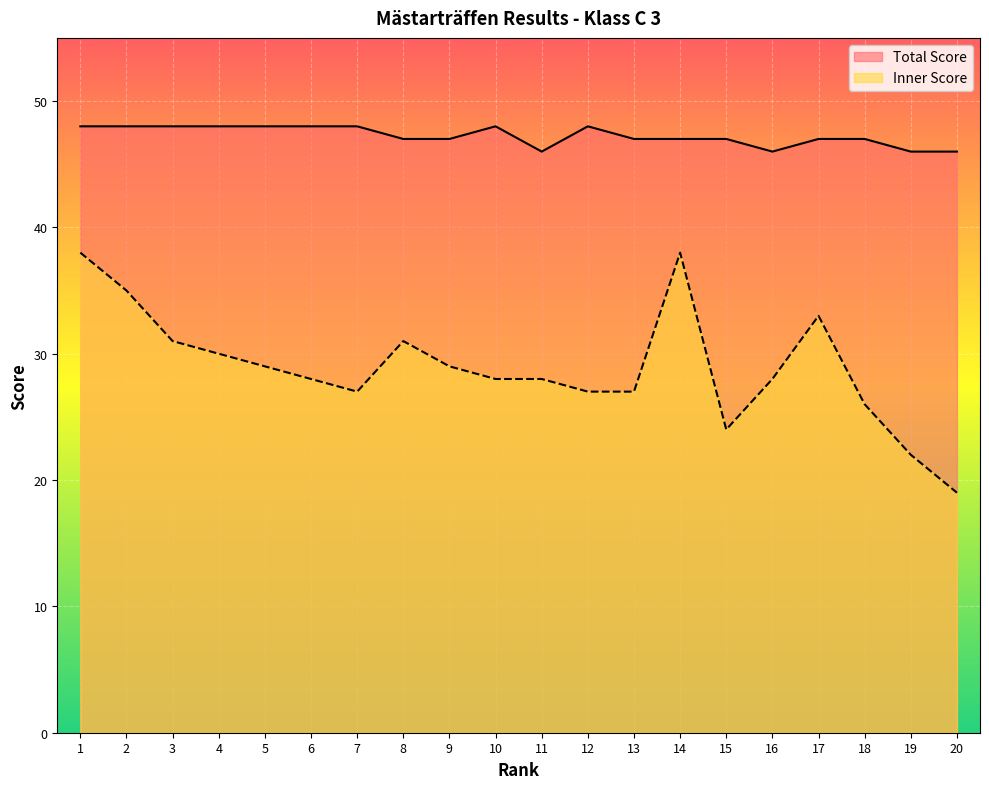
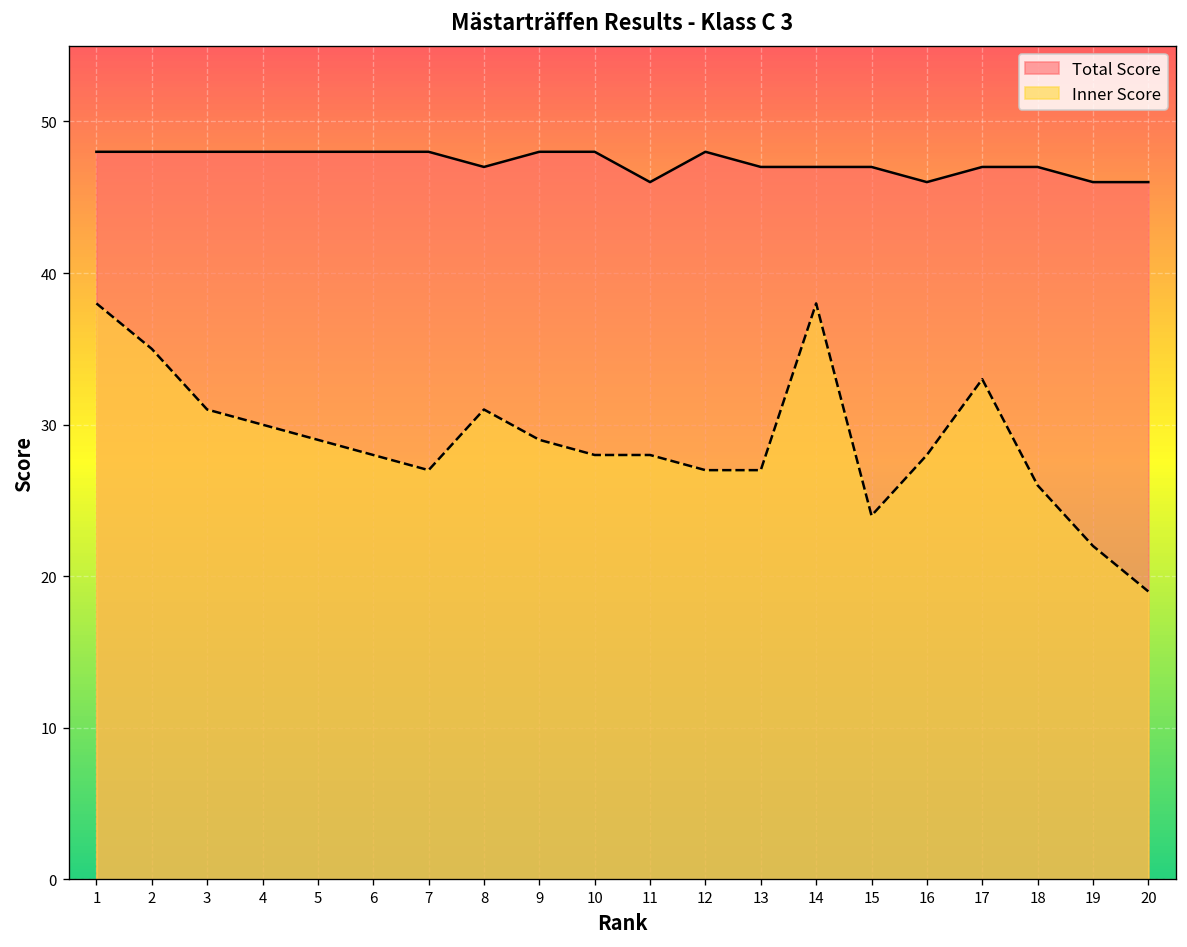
  {
    "Total Score": {
      "1": 48,
      "2": 48,
      "3": 48,
      "4": 48,
      "5": 48,
      "6": 48,
      "7": 48,
      "8": 47,
-     "9": 47,
+     "9": 48,
      "10": 48,
      "11": 46,
      "12": 48,
      "13": 47,
      "14": 47,
      "15": 47,
      "16": 46,
      "17": 47,
      "18": 47,
      "19": 46,
      "20": 46
    },
    "Inner Score": {
      "1": 38,
      "2": 35,
      "3": 31,
      "4": 30,
      "5": 29,
      "6": 28,
      "7": 27,
      "8": 31,
      "9": 29,
      "10": 28,
      "11": 28,
      "12": 27,
      "13": 27,
      "14": 38,
      "15": 24,
      "16": 28,
      "17": 33,
      "18": 26,
      "19": 22,
      "20": 19
    }
  }
